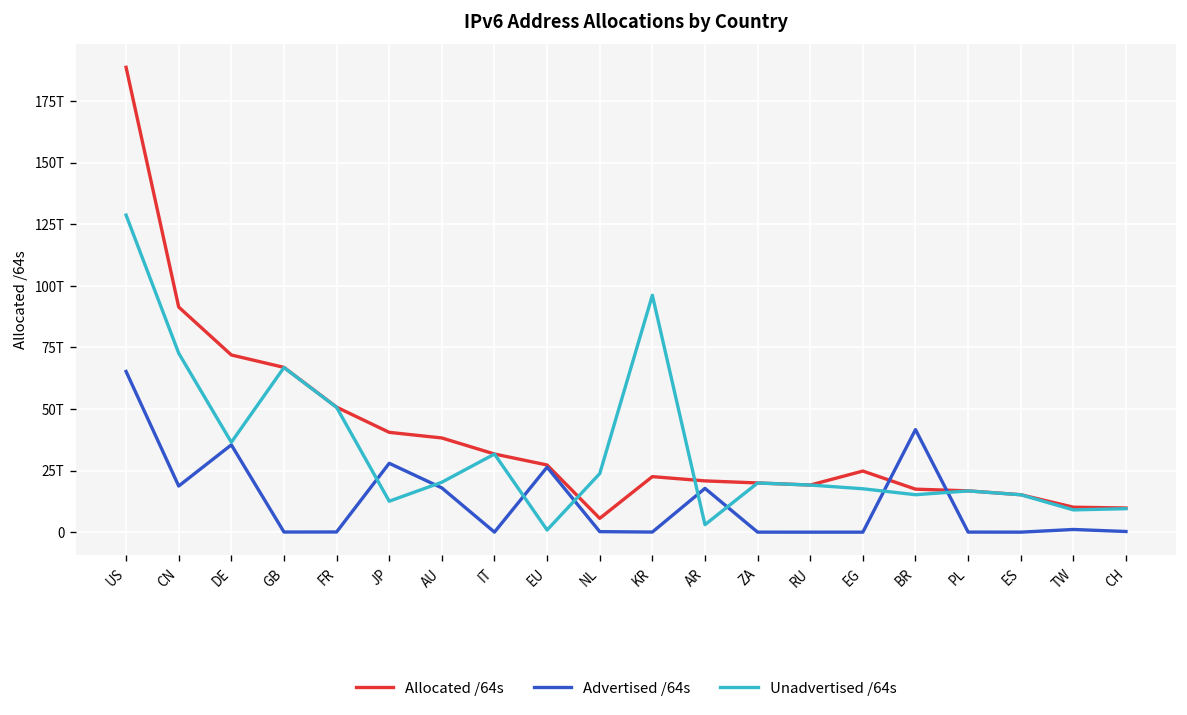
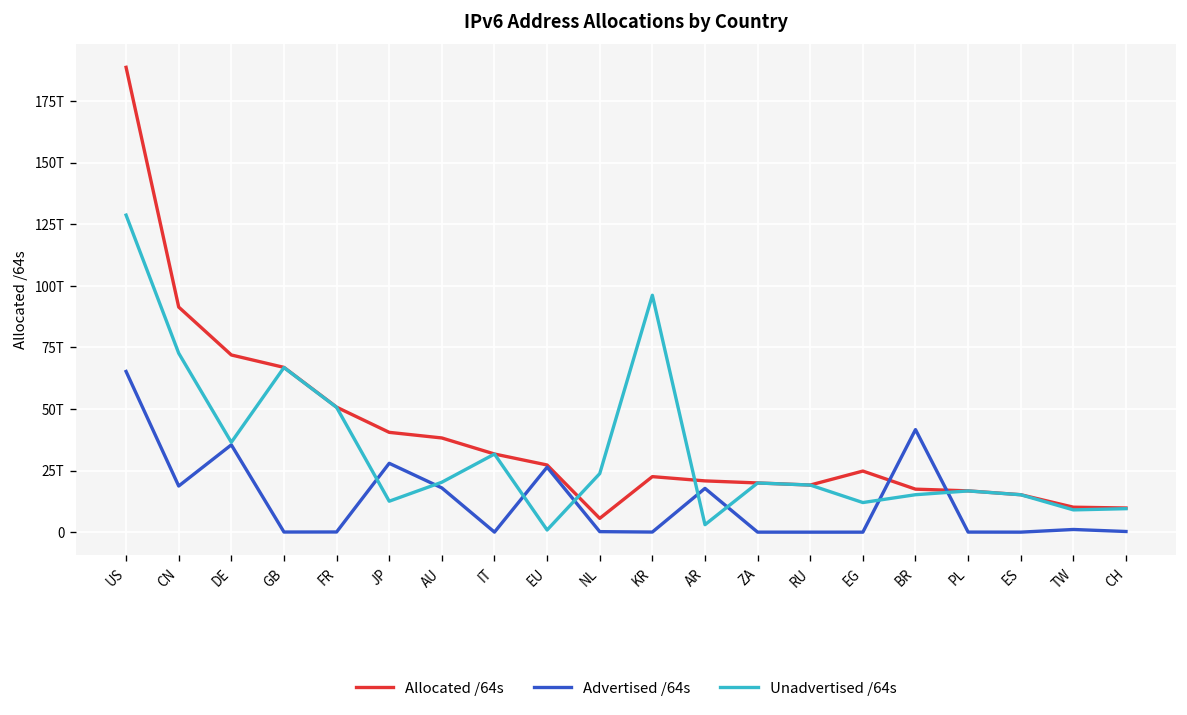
  {
    "Allocated /64s": {
      "US": "189T",
      "CN": "91T",
      "DE": "72T",
      "JP": "41T",
      "AU": "38T",
      "NL": "6T",
      "KR": "23T",
      "AR": "21T",
      "EG": "25T",
      "BR": "17T"
    },
    "Advertised /64s": {
      "US": "65T",
      "CN": "19T",
      "GB": "0T",
      "FR": "0T",
      "JP": "28T",
      "AU": "18T",
      "IT": "0T",
      "NL": "0T",
      "KR": "0T",
      "AR": "18T",
      "ZA": "0T",
      "RU": "0T",
      "EG": "0T",
      "BR": "42T",
      "PL": "0T",
      "ES": "0T",
      "TW": "1T",
      "CH": "0T"
    },
    "Unadvertised /64s": {
      "US": "129T",
      "CN": "73T",
      "JP": "13T",
      "AU": "20T",
      "EU": "1T",
      "NL": "24T",
      "KR": "96T",
      "AR": "3T",
-     "EG": "18T",
+     "EG": "12T",
      "BR": "15T"
    }
  }
